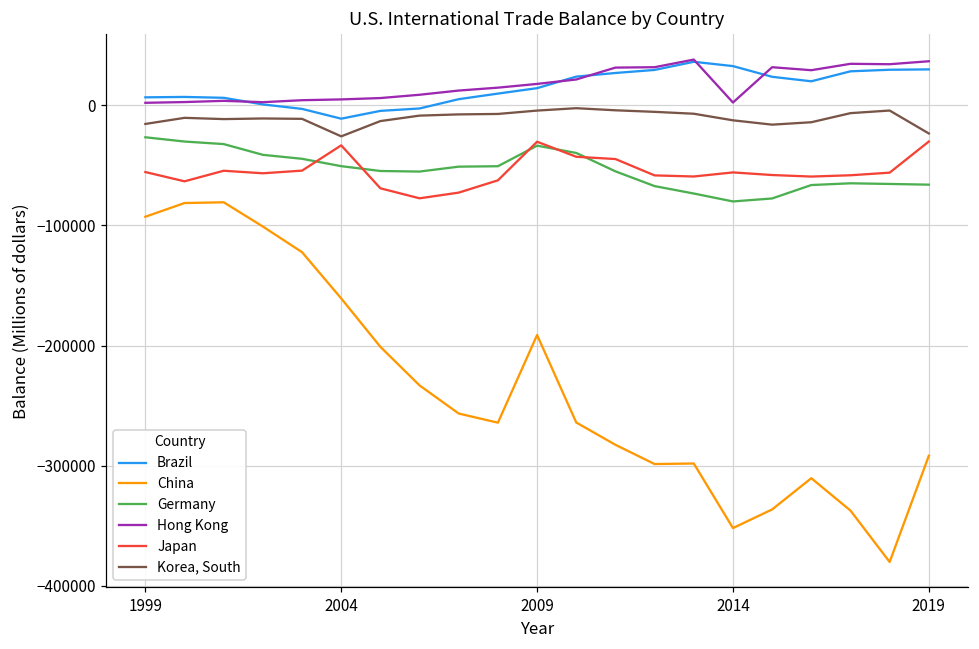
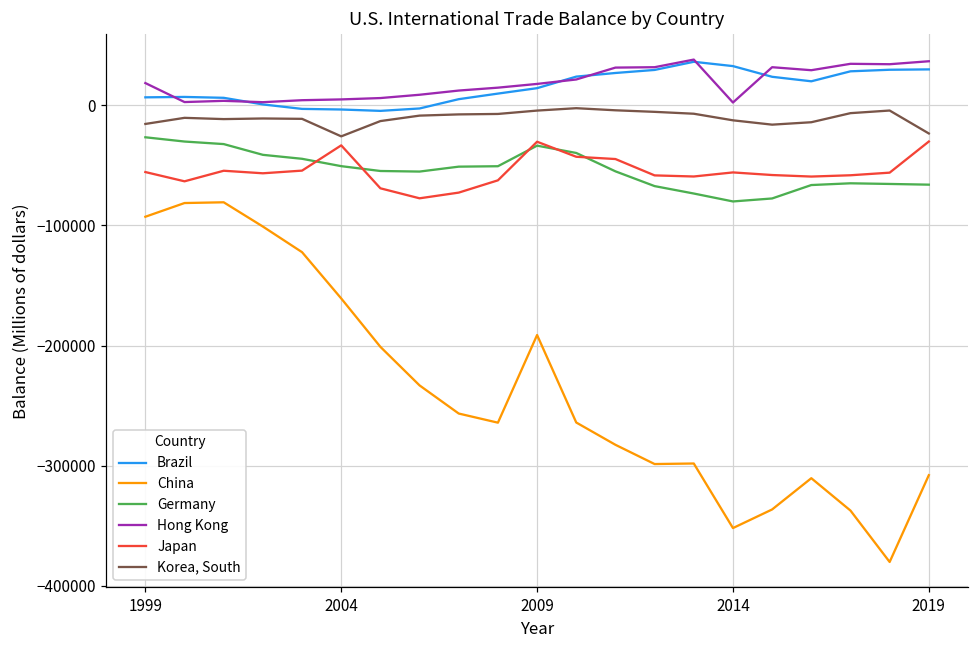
  {
    "Brazil": {
      "1999": 6000,
-     "2004": -11000,
+     "2004": -4000,
      "2009": 14000,
      "2014": 32000,
      "2019": 30000
    },
    "China": {
      "1999": -93000,
      "2004": -161000,
      "2009": -191000,
      "2014": -352000,
-     "2019": -292000
+     "2019": -308000
    },
    "Germany": {
      "1999": -27000,
      "2004": -51000,
      "2009": -34000,
      "2014": -80000,
      "2019": -66000
    },
    "Hong Kong": {
-     "1999": 2000,
+     "1999": 18000,
      "2004": 5000,
      "2009": 18000,
      "2014": 2000,
      "2019": 36000
    },
    "Japan": {
      "1999": -56000,
      "2004": -34000,
      "2009": -30000,
      "2014": -56000,
      "2019": -30000
    },
    "Korea, South": {
      "1999": -16000,
      "2004": -26000,
      "2009": -5000,
      "2014": -13000,
      "2019": -24000
    }
  }
